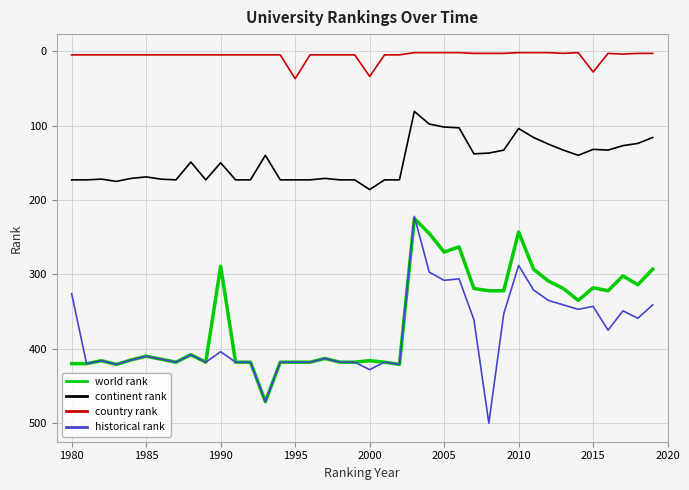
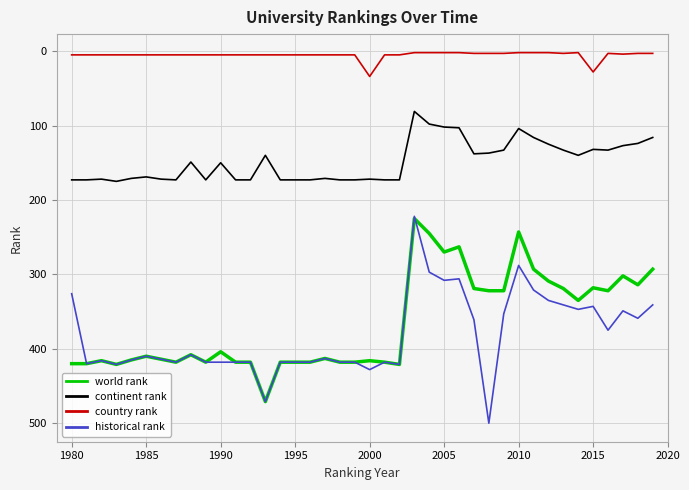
  {
    "world rank": {
      "1980": 420,
-     "1990": 290,
+     "1990": 400,
      "2000": 420,
      "2005": 270,
      "2010": 240,
      "2015": 320
    },
    "continent rank": {
      "1980": 170,
      "1985": 170,
      "1990": 150,
      "1995": 170,
-     "2000": 190,
+     "2000": 170,
      "2005": 100,
      "2010": 100,
      "2015": 130
    },
    "country rank": {
      "1980": 10,
      "1985": 10,
      "1990": 10,
-     "1995": 40,
+     "1995": 10,
      "2000": 30,
      "2005": 0,
      "2010": 0,
      "2015": 30
    },
    "historical rank": {
      "1980": 330,
-     "1990": 400,
+     "1990": 420,
      "2000": 430,
      "2005": 310,
      "2010": 290,
      "2015": 340
    }
  }
